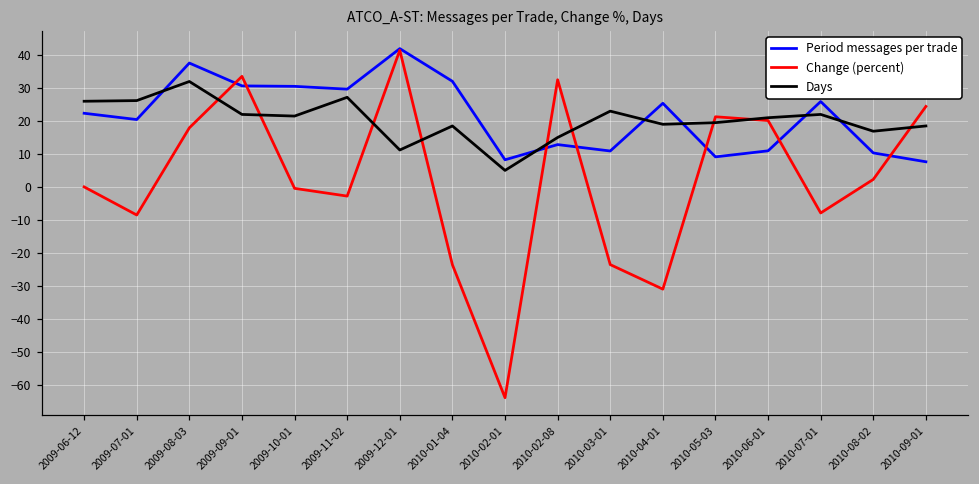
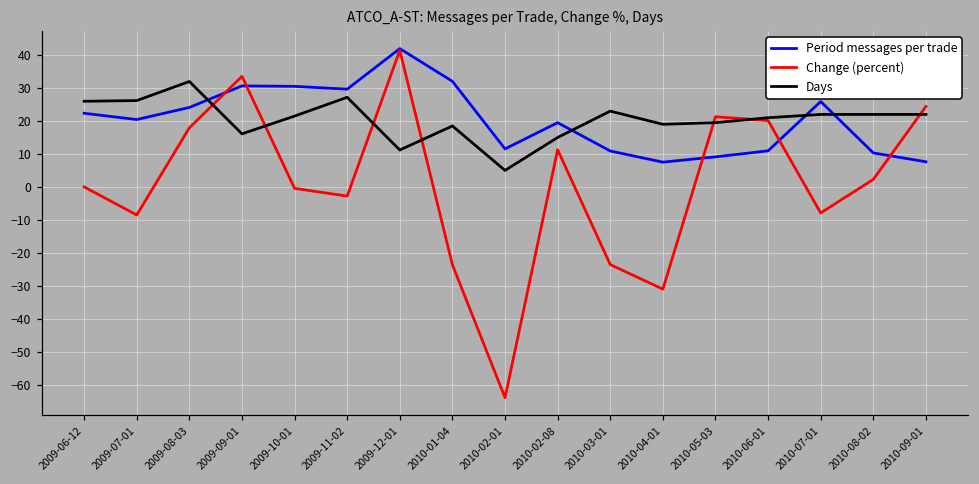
  {
    "Period messages per trade": {
      "2009-06-12": 22,
      "2009-07-01": 20,
-     "2009-08-03": 38,
+     "2009-08-03": 24,
      "2009-09-01": 31,
      "2009-10-01": 31,
      "2009-11-02": 30,
      "2010-01-04": 32,
-     "2010-02-01": 8,
-     "2010-02-08": 13,
+     "2010-02-01": 12,
+     "2010-02-08": 19,
      "2010-03-01": 11,
-     "2010-04-01": 25,
+     "2010-04-01": 8,
      "2010-05-03": 9,
      "2010-06-01": 11,
      "2010-07-01": 26,
      "2010-08-02": 10,
      "2010-09-01": 8
    },
    "Change (percent)": {
      "2009-06-12": 0,
      "2009-07-01": -9,
      "2009-08-03": 18,
      "2009-09-01": 34,
      "2009-10-01": 0,
      "2009-11-02": -3,
      "2010-01-04": -24,
      "2010-02-01": -64,
-     "2010-02-08": 33,
+     "2010-02-08": 11,
      "2010-03-01": -24,
      "2010-04-01": -31,
      "2010-05-03": 21,
      "2010-06-01": 20,
      "2010-07-01": -8,
      "2010-08-02": 2,
      "2010-09-01": 24
    },
    "Days": {
      "2009-06-12": 26,
      "2009-07-01": 26,
      "2009-08-03": 32,
-     "2009-09-01": 22,
+     "2009-09-01": 16,
      "2009-10-01": 22,
      "2009-11-02": 27,
      "2009-12-01": 11,
      "2010-01-04": 19,
      "2010-02-01": 5,
      "2010-02-08": 15,
      "2010-03-01": 23,
      "2010-04-01": 19,
      "2010-05-03": 20,
      "2010-06-01": 21,
      "2010-07-01": 22,
-     "2010-08-02": 17,
-     "2010-09-01": 19
+     "2010-08-02": 22,
+     "2010-09-01": 22
    }
  }
